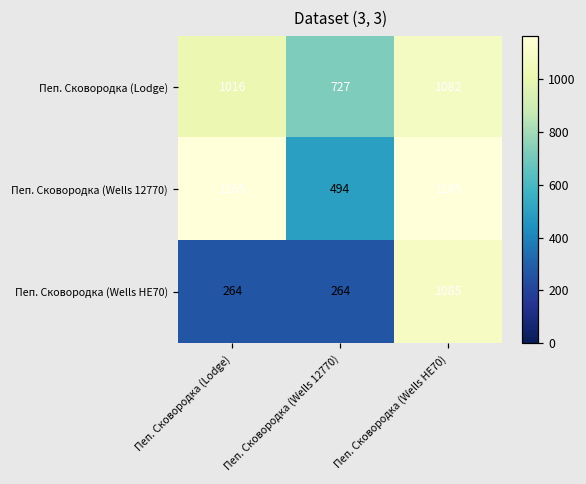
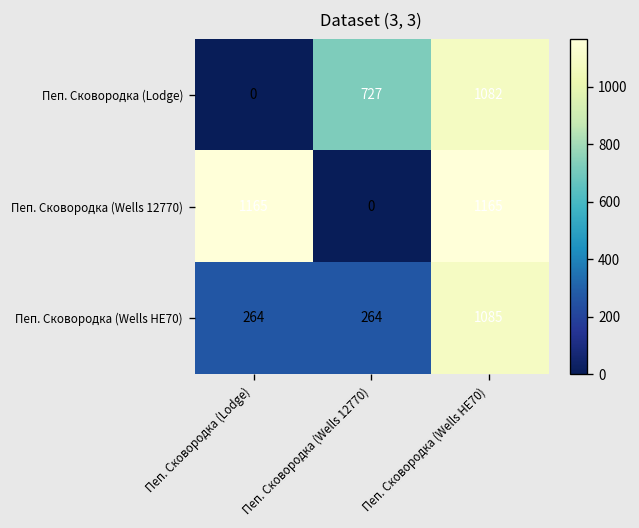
  {
    "Пеп. Сковородка (Lodge)": {
-     "Пеп. Сковородка (Lodge)": 1016,
+     "Пеп. Сковородка (Lodge)": 0,
      "Пеп. Сковородка (Wells 12770)": 727,
      "Пеп. Сковородка (Wells HE70)": 1082
    },
    "Пеп. Сковородка (Wells 12770)": {
-     "Пеп. Сковородка (Wells 12770)": 494
+     "Пеп. Сковородка (Wells 12770)": 0
    },
    "Пеп. Сковородка (Wells HE70)": {
      "Пеп. Сковородка (Lodge)": 264,
      "Пеп. Сковородка (Wells 12770)": 264,
      "Пеп. Сковородка (Wells HE70)": 1085
    }
  }
